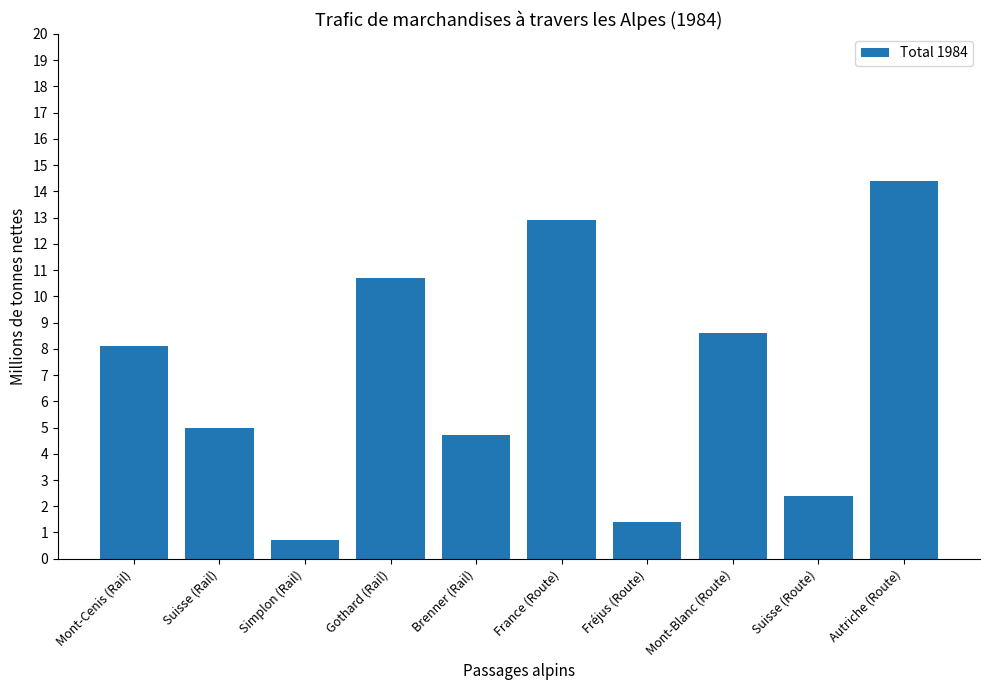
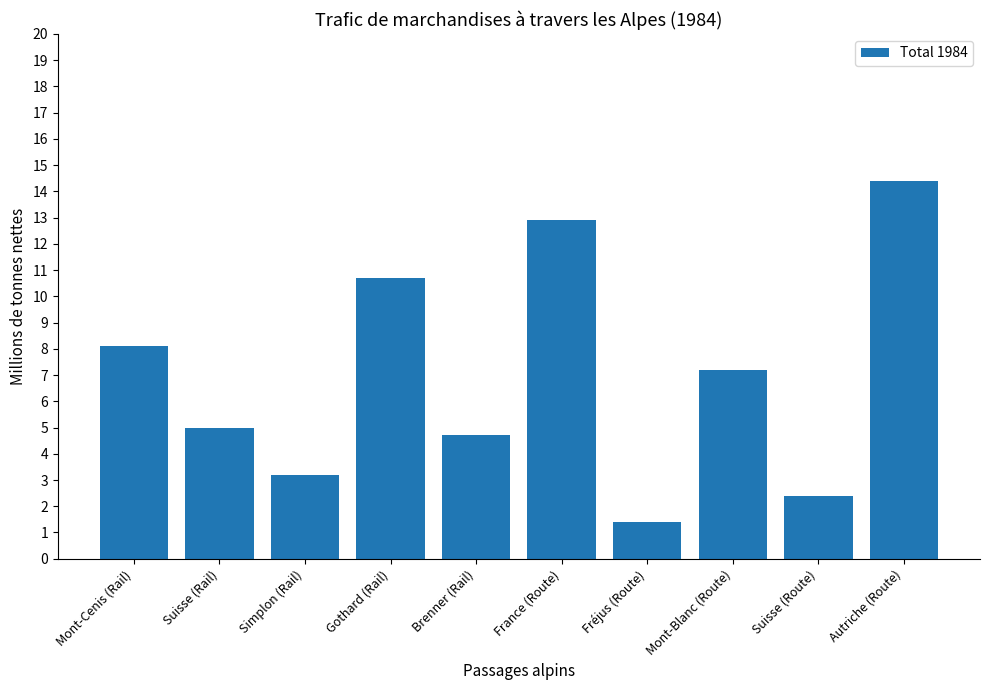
  {
    "Mont-Cenis (Rail)": 8.1,
    "Suisse (Rail)": 5.0,
-   "Simplon (Rail)": 0.7,
+   "Simplon (Rail)": 3.2,
    "Gothard (Rail)": 10.7,
    "Brenner (Rail)": 4.7,
    "France (Route)": 12.9,
    "Fréjus (Route)": 1.4,
-   "Mont-Blanc (Route)": 8.6,
+   "Mont-Blanc (Route)": 7.2,
    "Suisse (Route)": 2.4,
    "Autriche (Route)": 14.4
  }
